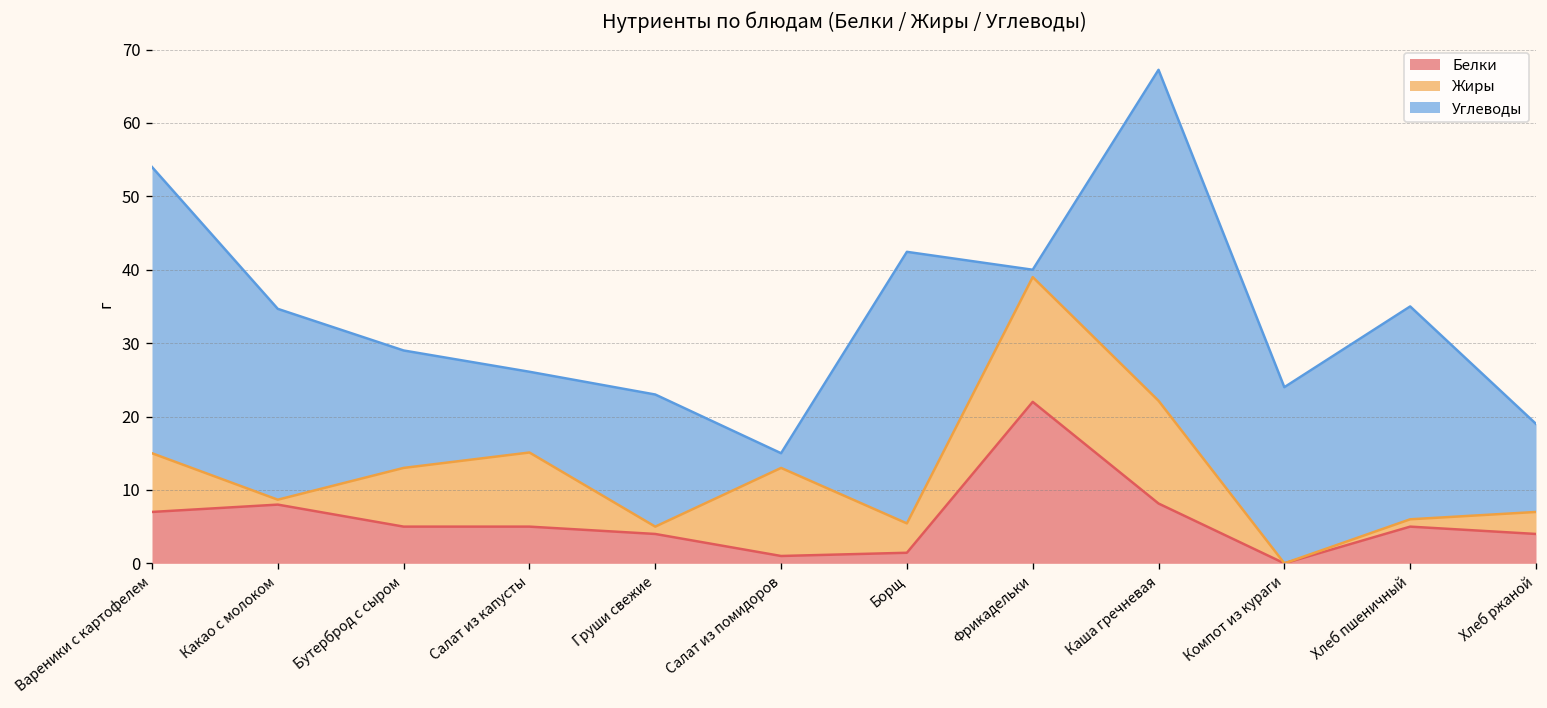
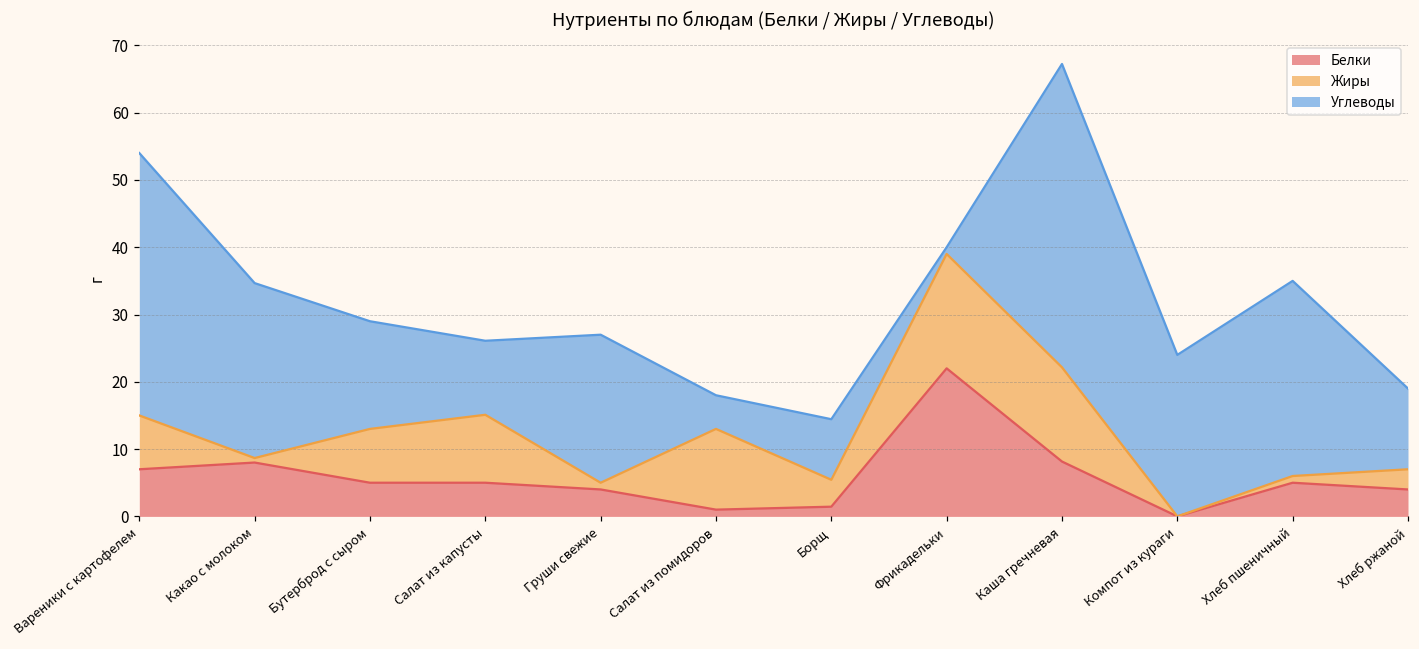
  {
    "Белки": {
      "Вареники с картофелем": 7,
      "Какао с молоком": 8,
      "Бутерброд с сыром": 5,
      "Салат из капусты": 5,
      "Груши свежие": 4,
      "Салат из помидоров": 1,
      "Борщ": 1,
      "Фрикадельки": 22,
      "Каша гречневая": 8,
      "Хлеб пшеничный": 5,
      "Хлеб ржаной": 4
    },
    "Жиры": {
      "Вареники с картофелем": 8,
      "Какао с молоком": 1,
      "Бутерброд с сыром": 8,
      "Салат из капусты": 10,
      "Груши свежие": 1,
      "Салат из помидоров": 12,
      "Борщ": 4,
      "Фрикадельки": 17,
      "Каша гречневая": 14,
      "Хлеб пшеничный": 1,
      "Хлеб ржаной": 3
    },
    "Углеводы": {
      "Вареники с картофелем": 39,
      "Какао с молоком": 26,
      "Бутерброд с сыром": 16,
      "Салат из капусты": 11,
-     "Груши свежие": 18,
-     "Салат из помидоров": 2,
-     "Борщ": 37,
+     "Груши свежие": 22,
+     "Салат из помидоров": 5,
+     "Борщ": 9,
      "Фрикадельки": 1,
      "Каша гречневая": 45,
      "Компот из кураги": 24,
      "Хлеб пшеничный": 29,
      "Хлеб ржаной": 12
    }
  }
